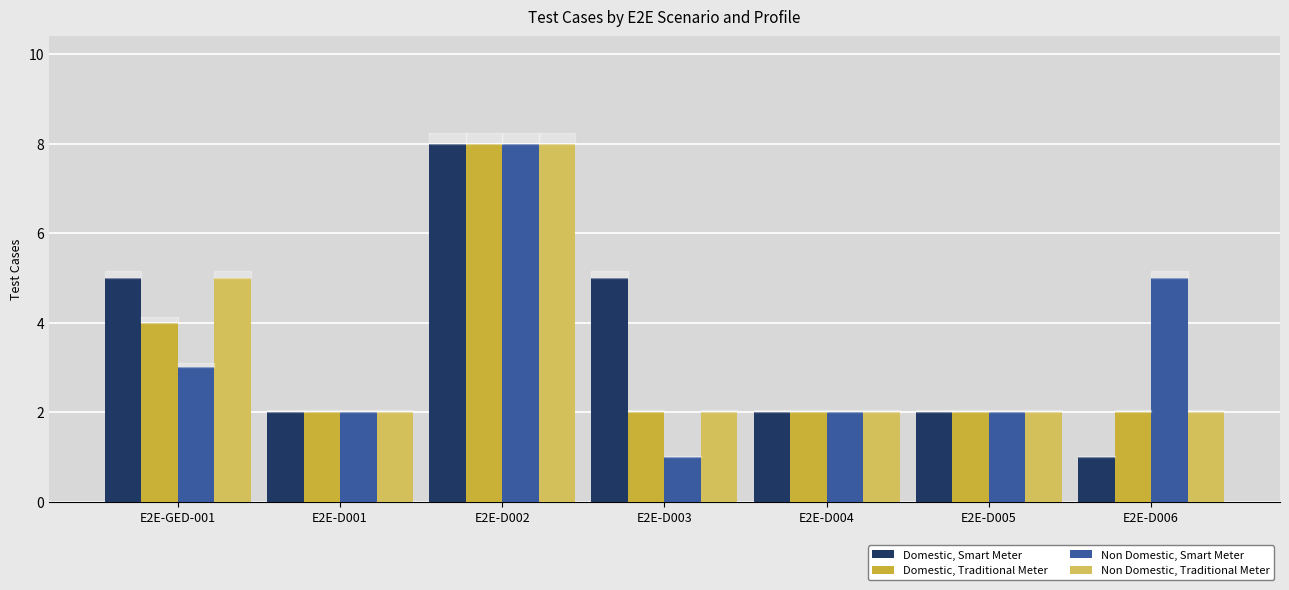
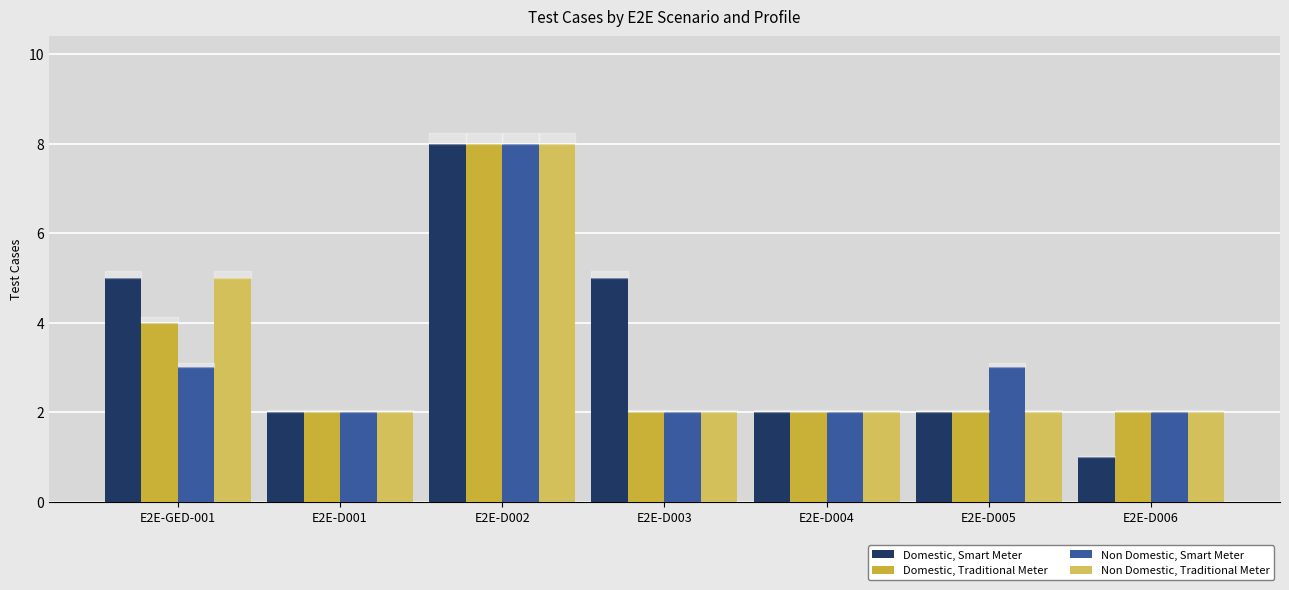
  {
    "Domestic, Smart Meter": {
      "E2E-GED-001": 5,
      "E2E-D001": 2,
      "E2E-D002": 8,
      "E2E-D003": 5,
      "E2E-D004": 2,
      "E2E-D005": 2,
      "E2E-D006": 1
    },
    "Non Domestic, Smart Meter": {
      "E2E-GED-001": 3,
      "E2E-D001": 2,
      "E2E-D002": 8,
-     "E2E-D003": 1,
+     "E2E-D003": 2,
      "E2E-D004": 2,
-     "E2E-D005": 2,
-     "E2E-D006": 5
+     "E2E-D005": 3,
+     "E2E-D006": 2
    }
  }
